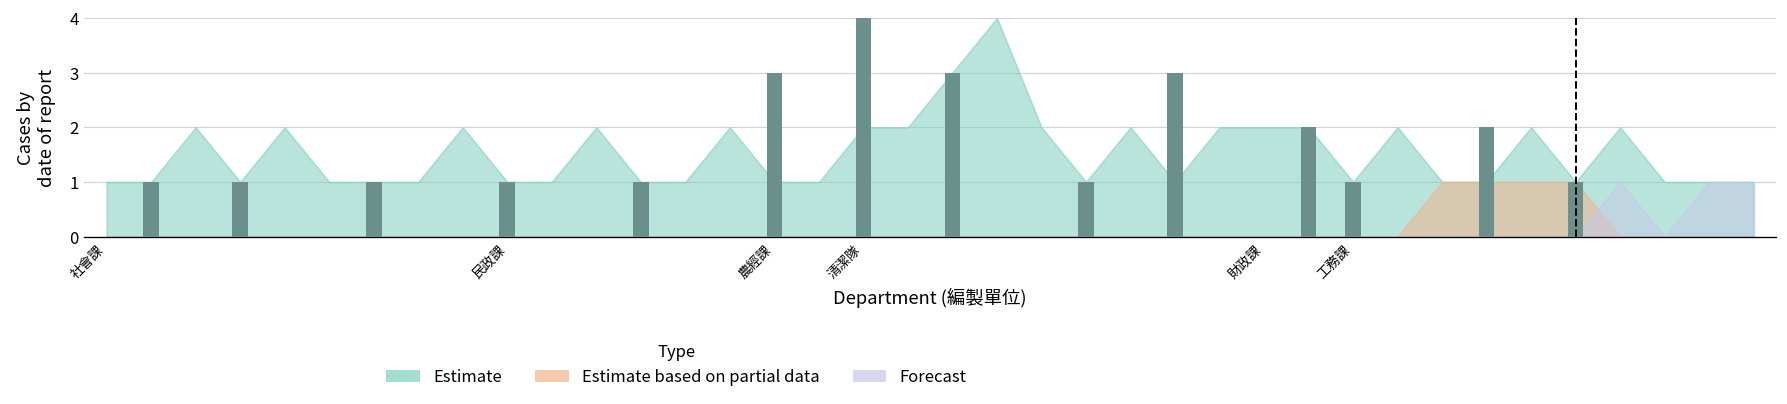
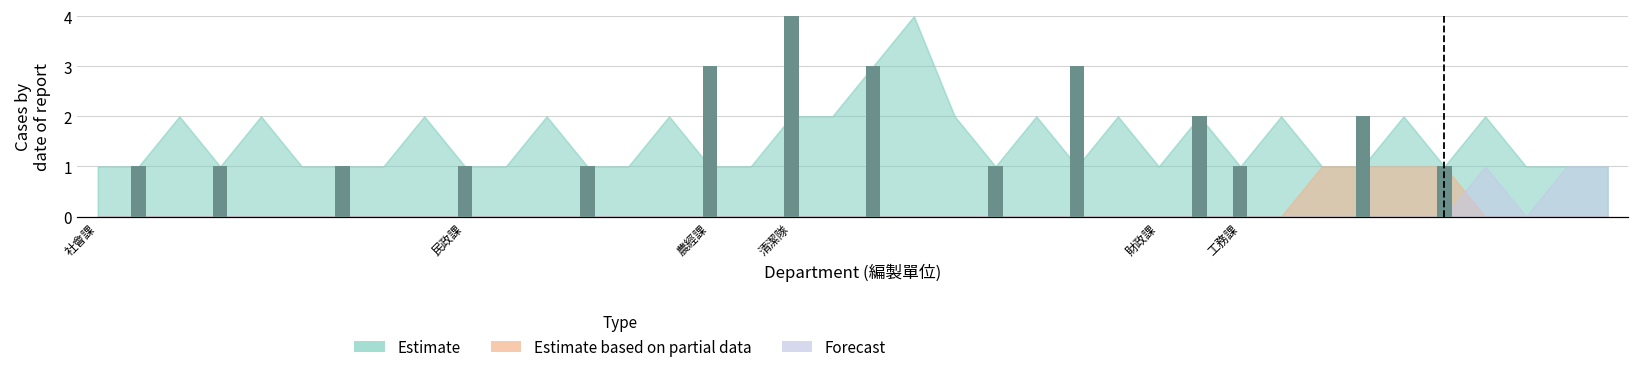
  {
    "Estimate": {
-     "財政課": 2
+     "財政課": 1
    }
  }
